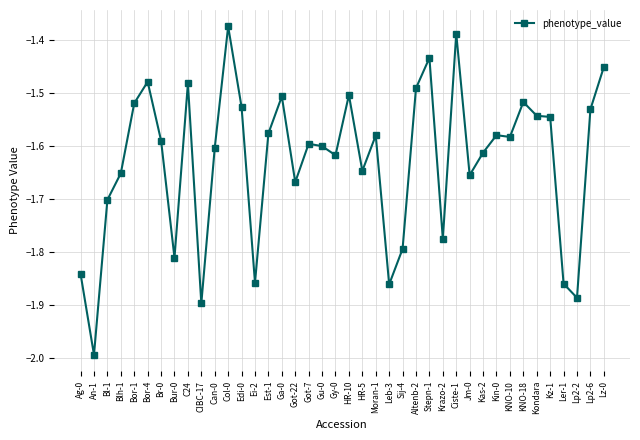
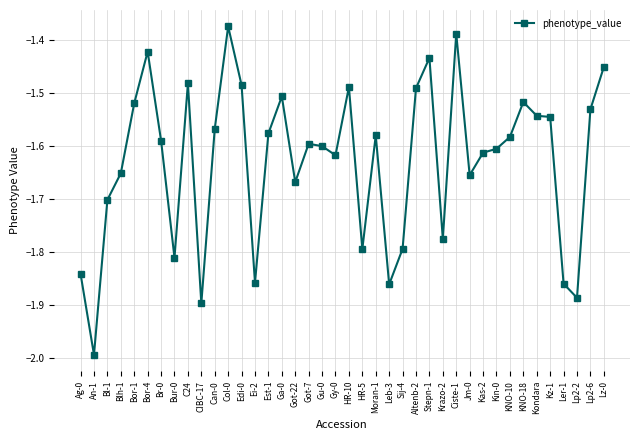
  {
    "Ag-0": -1.84,
    "An-1": -1.99,
    "Bl-1": -1.70,
    "Blh-1": -1.65,
    "Bor-1": -1.52,
-   "Bor-4": -1.48,
+   "Bor-4": -1.42,
    "Br-0": -1.59,
    "Bur-0": -1.81,
    "C24": -1.48,
    "CIBC-17": -1.90,
-   "Can-0": -1.60,
+   "Can-0": -1.57,
    "Col-0": -1.37,
-   "Edi-0": -1.53,
+   "Edi-0": -1.48,
    "Ei-2": -1.86,
    "Est-1": -1.58,
    "Ga-0": -1.51,
    "Got-22": -1.67,
    "Got-7": -1.60,
    "Gu-0": -1.60,
    "Gy-0": -1.62,
-   "HR-10": -1.50,
-   "HR-5": -1.65,
+   "HR-10": -1.49,
+   "HR-5": -1.79,
    "Moran-1": -1.58,
    "Leb-3": -1.86,
    "Sij-4": -1.79,
    "Altenb-2": -1.49,
    "Stepn-1": -1.43,
    "Krazo-2": -1.78,
    "Ciste-1": -1.39,
    "Jm-0": -1.65,
    "Kas-2": -1.61,
-   "Kin-0": -1.58,
+   "Kin-0": -1.61,
    "KNO-10": -1.58,
    "KNO-18": -1.52,
    "Kondara": -1.54,
    "Kz-1": -1.54,
    "Ler-1": -1.86,
    "Lp2-2": -1.89,
    "Lp2-6": -1.53,
    "Lz-0": -1.45
  }
